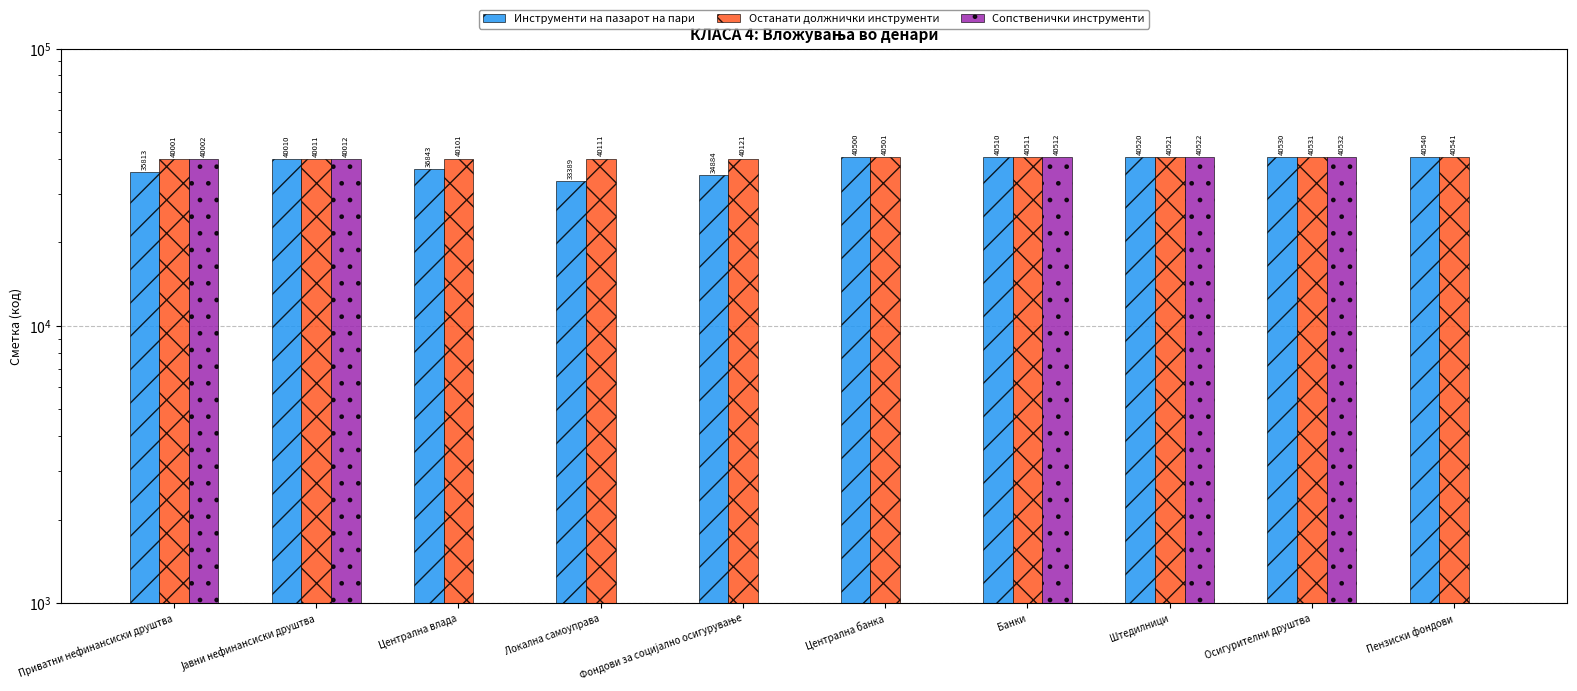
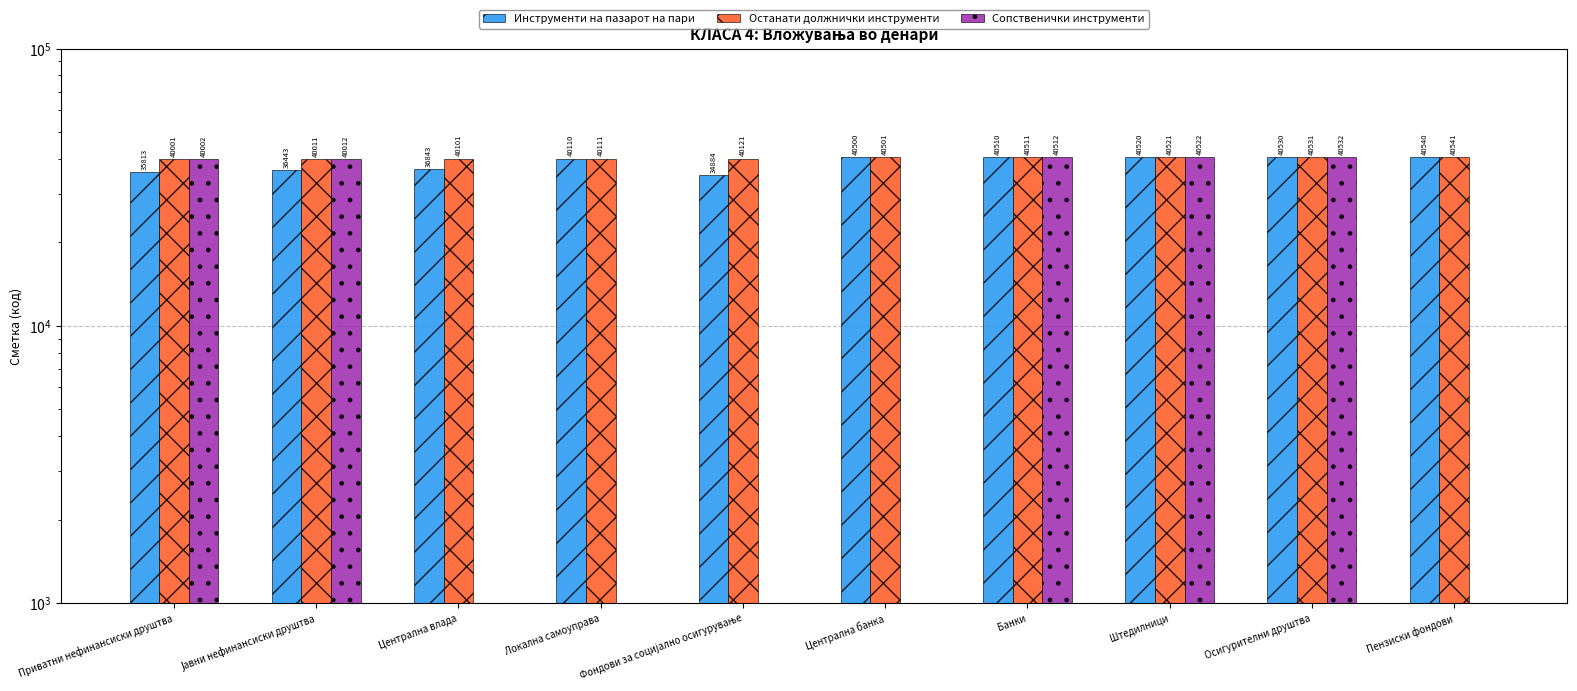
  {
    "Инструменти на пазарот на пари": {
      "Приватни нефинансиски друштва": 35813,
-     "Јавни нефинансиски друштва": 40010,
+     "Јавни нефинансиски друштва": 36443,
      "Централна влада": 36843,
-     "Локална самоуправа": 33389,
+     "Локална самоуправа": 40110,
      "Фондови за социјално осигурување": 34884,
      "Централна банка": 40500,
      "Банки": 40510,
      "Штедилници": 40520,
      "Осигурителни друштва": 40530,
      "Пензиски фондови": 40540
    },
    "Останати должнички инструменти": {
      "Приватни нефинансиски друштва": 40001,
      "Јавни нефинансиски друштва": 40011,
      "Централна влада": 40101,
      "Локална самоуправа": 40111,
      "Фондови за социјално осигурување": 40121,
      "Централна банка": 40501,
      "Банки": 40511,
      "Штедилници": 40521,
      "Осигурителни друштва": 40531,
      "Пензиски фондови": 40541
    },
    "Сопственички инструменти": {
      "Приватни нефинансиски друштва": 40002,
      "Јавни нефинансиски друштва": 40012,
      "Банки": 40512,
      "Штедилници": 40522,
      "Осигурителни друштва": 40532
    }
  }
